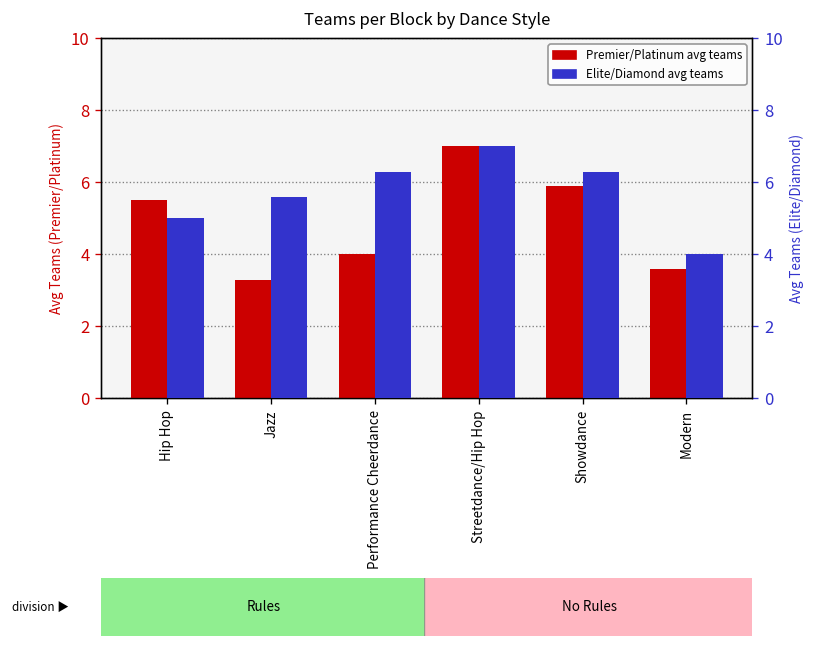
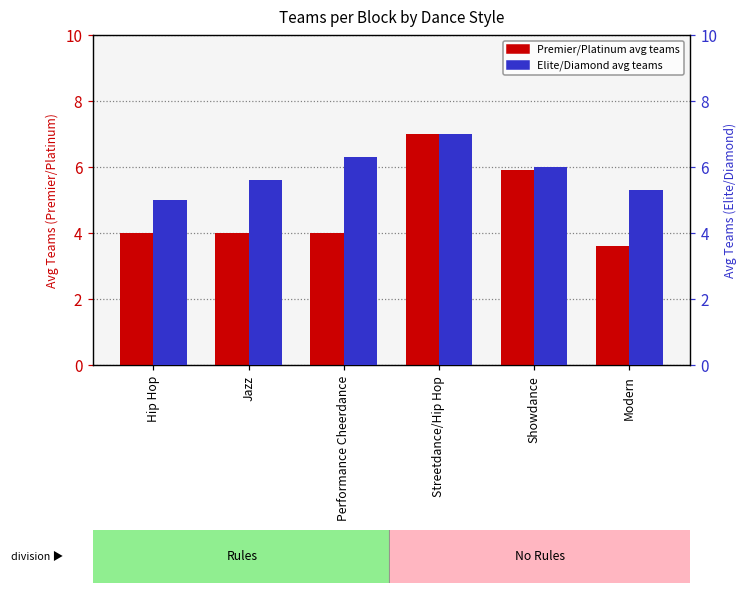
  {
    "Premier/Platinum avg teams": {
-     "Hip Hop": 5.5,
-     "Jazz": 3.3,
+     "Hip Hop": 4.0,
+     "Jazz": 4.0,
      "Performance Cheerdance": 4.0,
      "Streetdance/Hip Hop": 7.0,
      "Showdance": 5.9,
      "Modern": 3.6
    },
    "Elite/Diamond avg teams": {
      "Hip Hop": 5.0,
      "Jazz": 5.6,
      "Performance Cheerdance": 6.3,
      "Streetdance/Hip Hop": 7.0,
-     "Showdance": 6.3,
-     "Modern": 4.0
+     "Showdance": 6.0,
+     "Modern": 5.3
    }
  }
